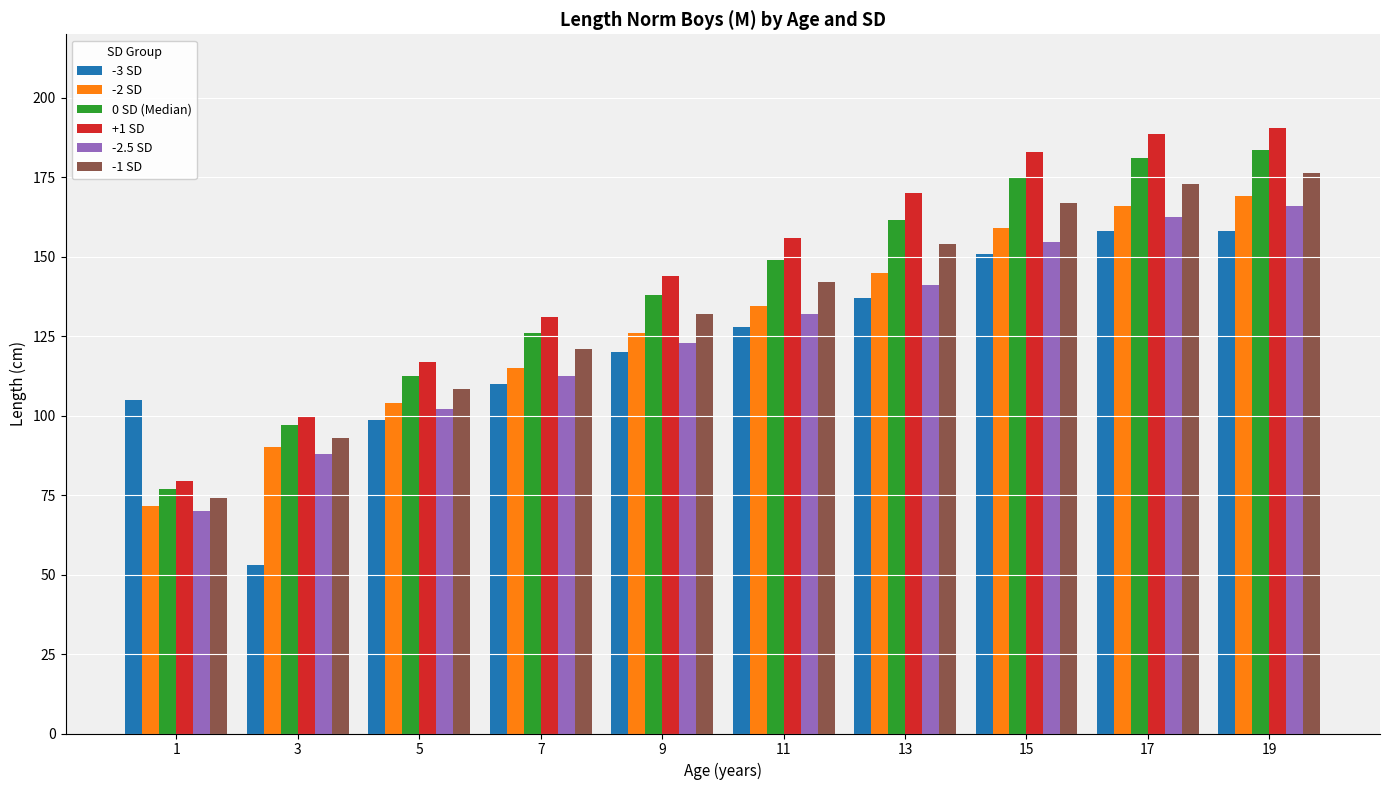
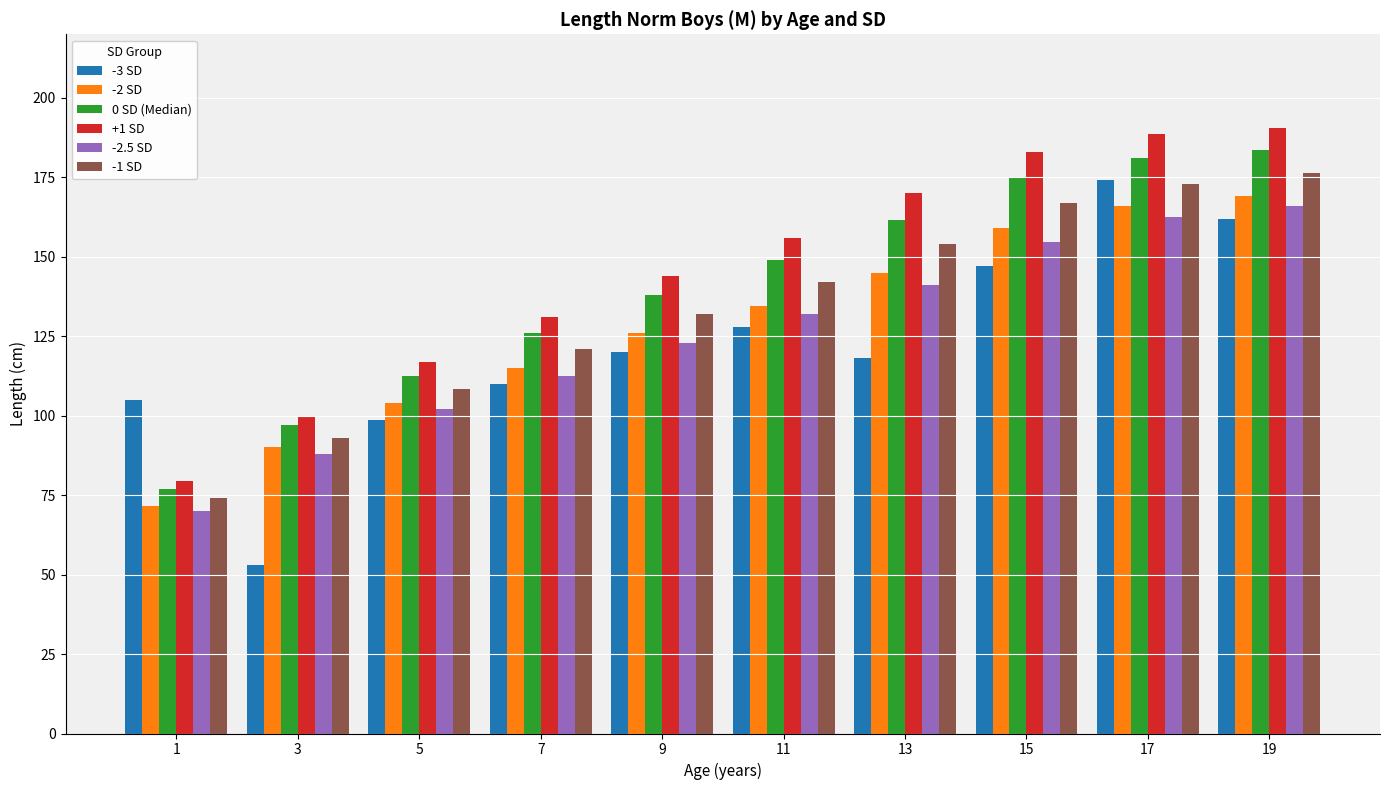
  {
    "-3 SD": {
      "1": 105,
      "3": 53,
      "5": 99,
      "7": 110,
      "9": 120,
      "11": 128,
-     "13": 137,
-     "15": 151,
-     "17": 158,
-     "19": 158
+     "13": 118,
+     "15": 147,
+     "17": 174,
+     "19": 162
    },
    "-2 SD": {
      "1": 72,
      "3": 90,
      "5": 104,
      "7": 115,
      "9": 126,
      "11": 135,
      "13": 145,
      "15": 159,
      "17": 166,
      "19": 169
    },
    "0 SD (Median)": {
      "1": 77,
      "3": 97,
      "5": 113,
      "7": 126,
      "9": 138,
      "11": 149,
      "13": 162,
      "15": 175,
      "17": 181,
      "19": 184
    },
    "+1 SD": {
      "1": 80,
      "3": 100,
      "5": 117,
      "7": 131,
      "9": 144,
      "11": 156,
      "13": 170,
      "15": 183,
      "17": 189,
      "19": 191
    },
    "-2.5 SD": {
      "1": 70,
      "3": 88,
      "5": 102,
      "7": 113,
      "9": 123,
      "11": 132,
      "13": 141,
      "15": 155,
      "17": 163,
      "19": 166
    },
    "-1 SD": {
      "1": 74,
      "3": 93,
      "5": 109,
      "7": 121,
      "9": 132,
      "11": 142,
      "13": 154,
      "15": 167,
      "17": 173,
      "19": 177
    }
  }
